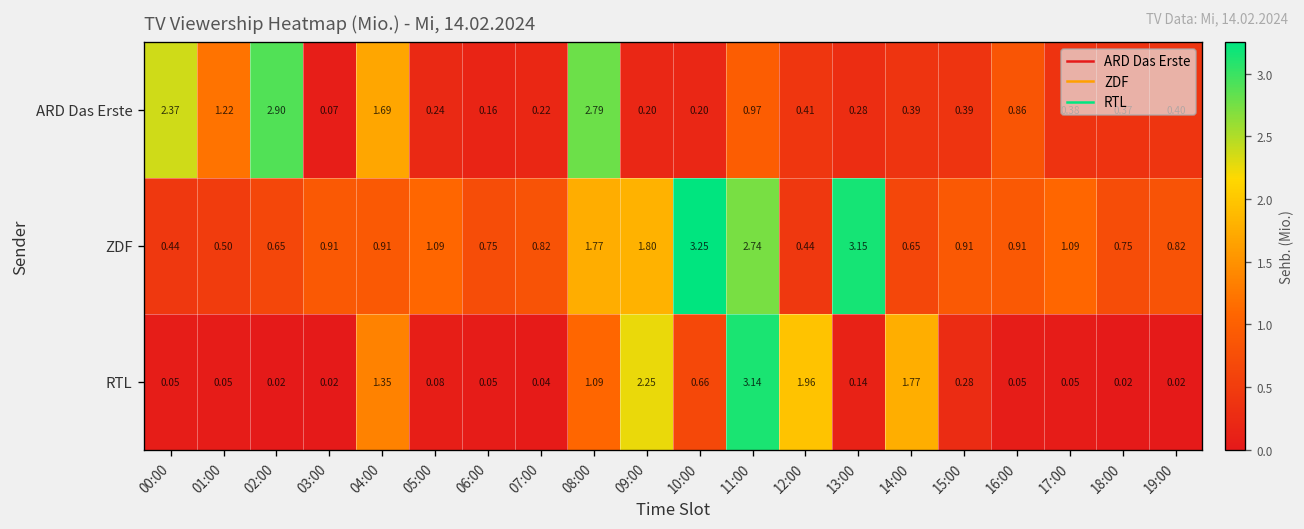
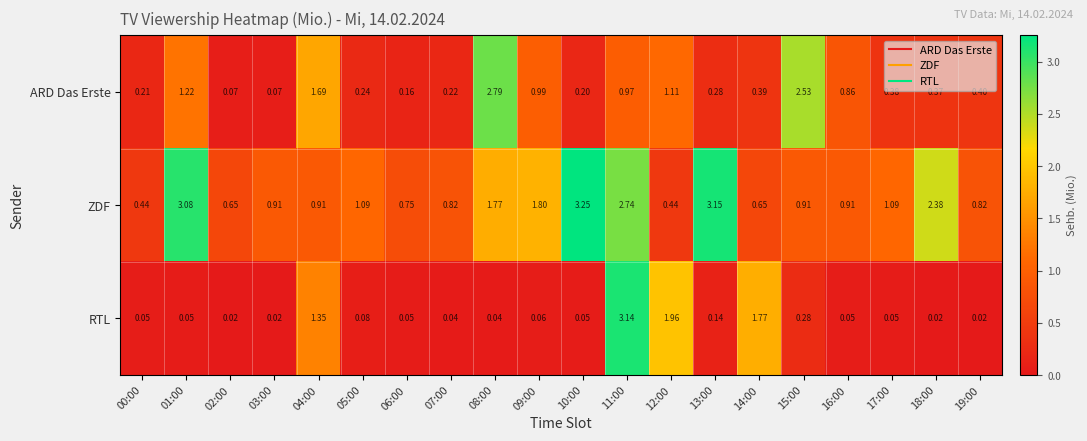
  {
    "ARD Das Erste": {
-     "00:00": 2.37,
+     "00:00": 0.21,
      "01:00": 1.22,
-     "02:00": 2.90,
+     "02:00": 0.07,
      "03:00": 0.07,
      "04:00": 1.69,
      "05:00": 0.24,
      "06:00": 0.16,
      "07:00": 0.22,
      "08:00": 2.79,
-     "09:00": 0.20,
+     "09:00": 0.99,
      "10:00": 0.20,
      "11:00": 0.97,
-     "12:00": 0.41,
+     "12:00": 1.11,
      "13:00": 0.28,
      "14:00": 0.39,
-     "15:00": 0.39,
+     "15:00": 2.53,
      "16:00": 0.86
    },
    "ZDF": {
      "00:00": 0.44,
-     "01:00": 0.50,
+     "01:00": 3.08,
      "02:00": 0.65,
      "03:00": 0.91,
      "04:00": 0.91,
      "05:00": 1.09,
      "06:00": 0.75,
      "07:00": 0.82,
      "08:00": 1.77,
      "09:00": 1.80,
      "10:00": 3.25,
      "11:00": 2.74,
      "12:00": 0.44,
      "13:00": 3.15,
      "14:00": 0.65,
      "15:00": 0.91,
      "16:00": 0.91,
      "17:00": 1.09,
-     "18:00": 0.75,
+     "18:00": 2.38,
      "19:00": 0.82
    },
    "RTL": {
      "00:00": 0.05,
      "01:00": 0.05,
      "02:00": 0.02,
      "03:00": 0.02,
      "04:00": 1.35,
      "05:00": 0.08,
      "06:00": 0.05,
      "07:00": 0.04,
-     "08:00": 1.09,
-     "09:00": 2.25,
-     "10:00": 0.66,
+     "08:00": 0.04,
+     "09:00": 0.06,
+     "10:00": 0.05,
      "11:00": 3.14,
      "12:00": 1.96,
      "13:00": 0.14,
      "14:00": 1.77,
      "15:00": 0.28,
      "16:00": 0.05,
      "17:00": 0.05,
      "18:00": 0.02,
      "19:00": 0.02
    }
  }
